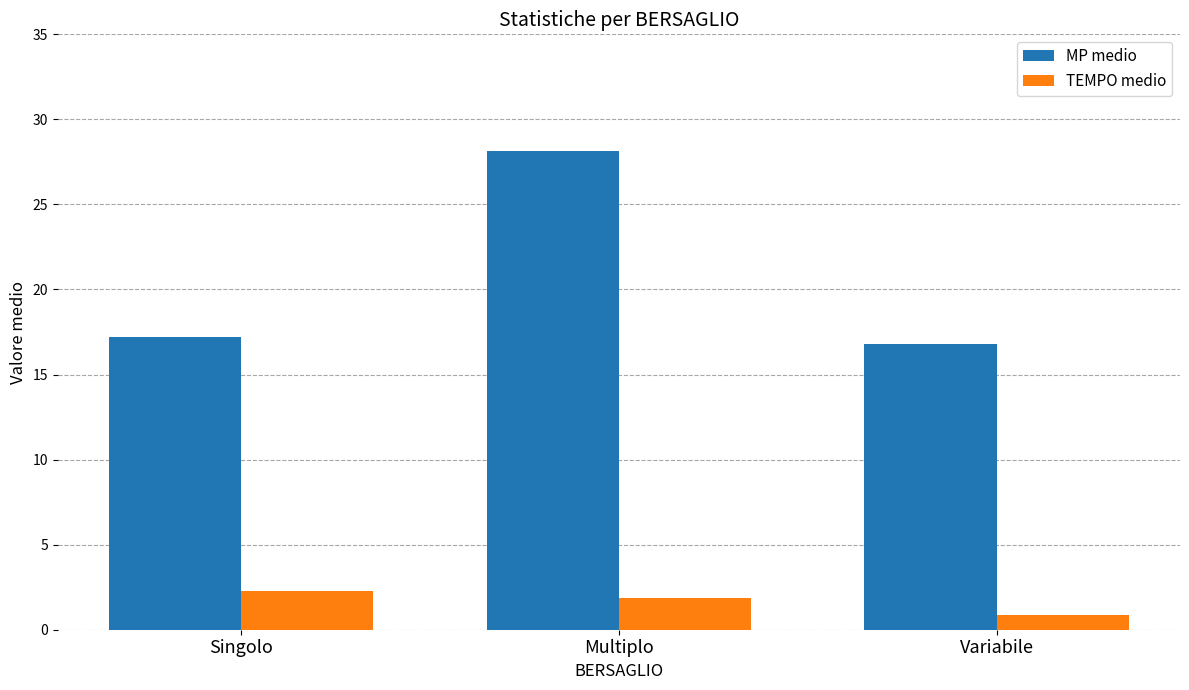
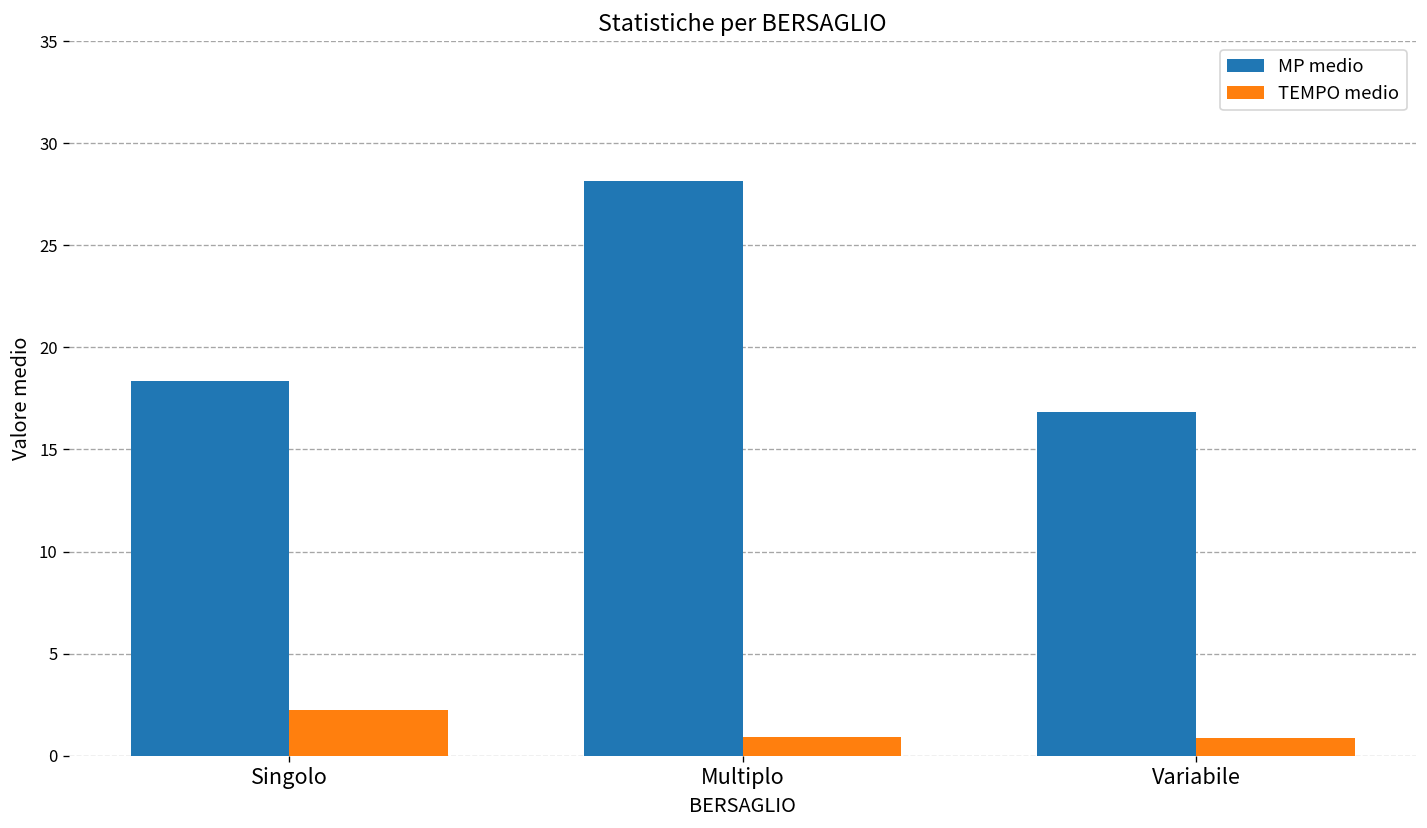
  {
    "MP medio": {
-     "Singolo": 17.2,
+     "Singolo": 18.4,
      "Multiplo": 28.1,
      "Variabile": 16.8
    },
    "TEMPO medio": {
      "Singolo": 2.3,
-     "Multiplo": 1.9,
+     "Multiplo": 0.9,
      "Variabile": 0.9
    }
  }
